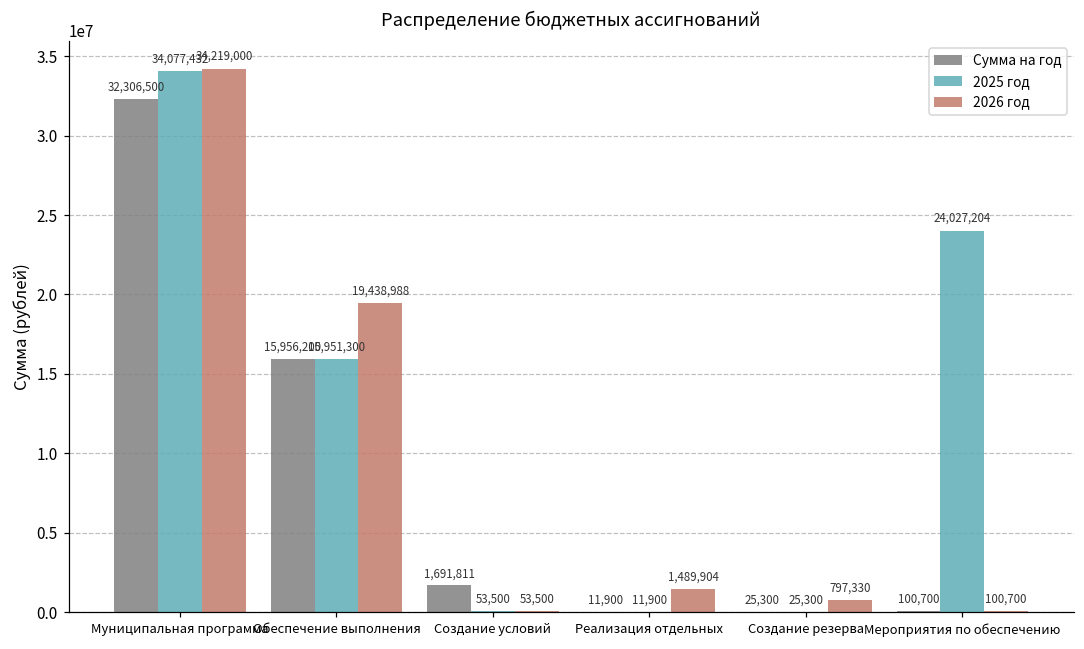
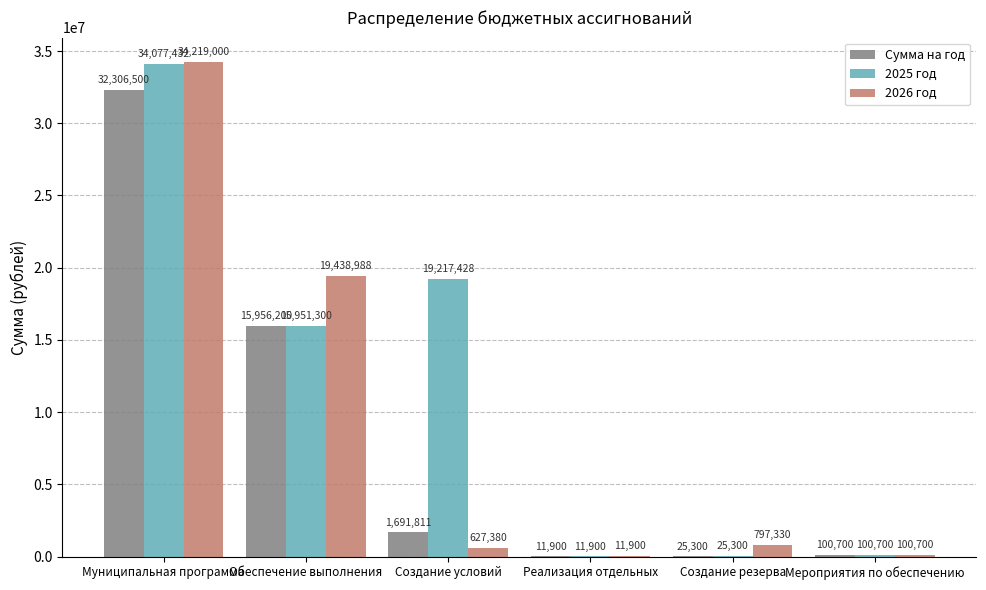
  {
    "Сумма на год": {
      "Муниципальная программа": "32,306,500",
      "Создание условий": "1,691,811",
      "Реализация отдельных": "11,900",
      "Создание резерва": "25,300",
      "Мероприятия по обеспечению": "100,700"
    },
    "2025 год": {
-     "Создание условий": "53,500",
+     "Создание условий": "19,217,428",
      "Реализация отдельных": "11,900",
      "Создание резерва": "25,300",
-     "Мероприятия по обеспечению": "24,027,204"
+     "Мероприятия по обеспечению": "100,700"
    },
    "2026 год": {
      "Обеспечение выполнения": "19,438,988",
-     "Создание условий": "53,500",
-     "Реализация отдельных": "1,489,904",
+     "Создание условий": "627,380",
+     "Реализация отдельных": "11,900",
      "Создание резерва": "797,330",
      "Мероприятия по обеспечению": "100,700"
    }
  }
